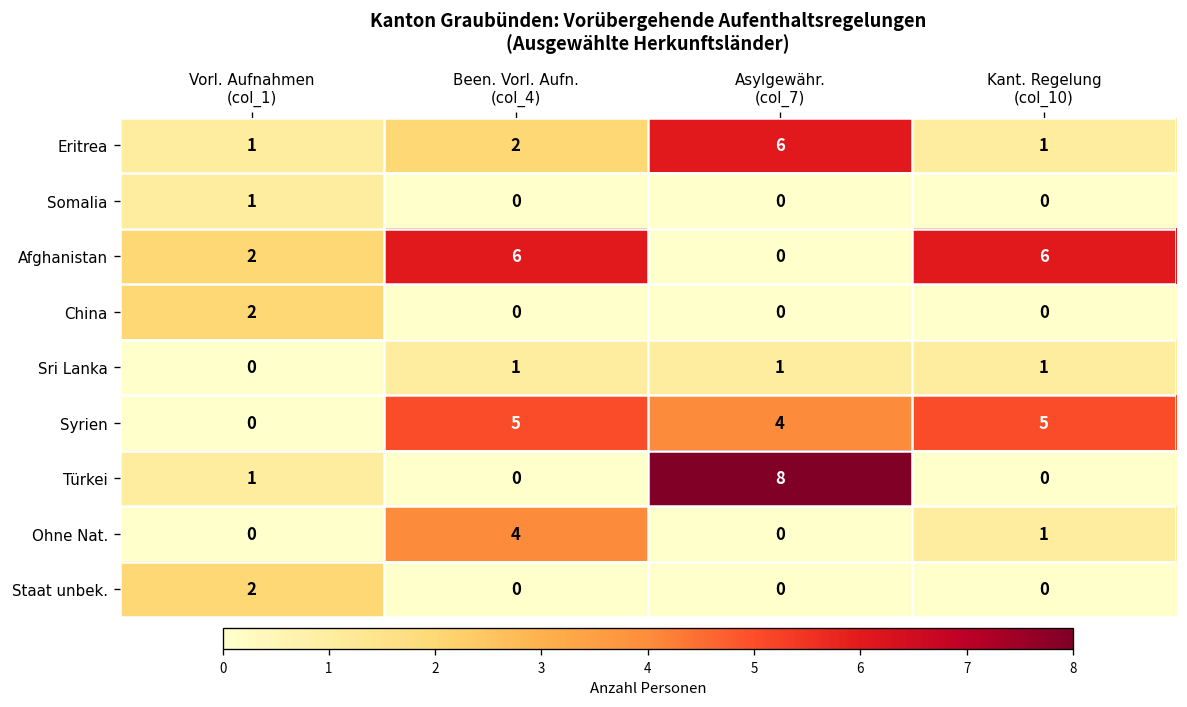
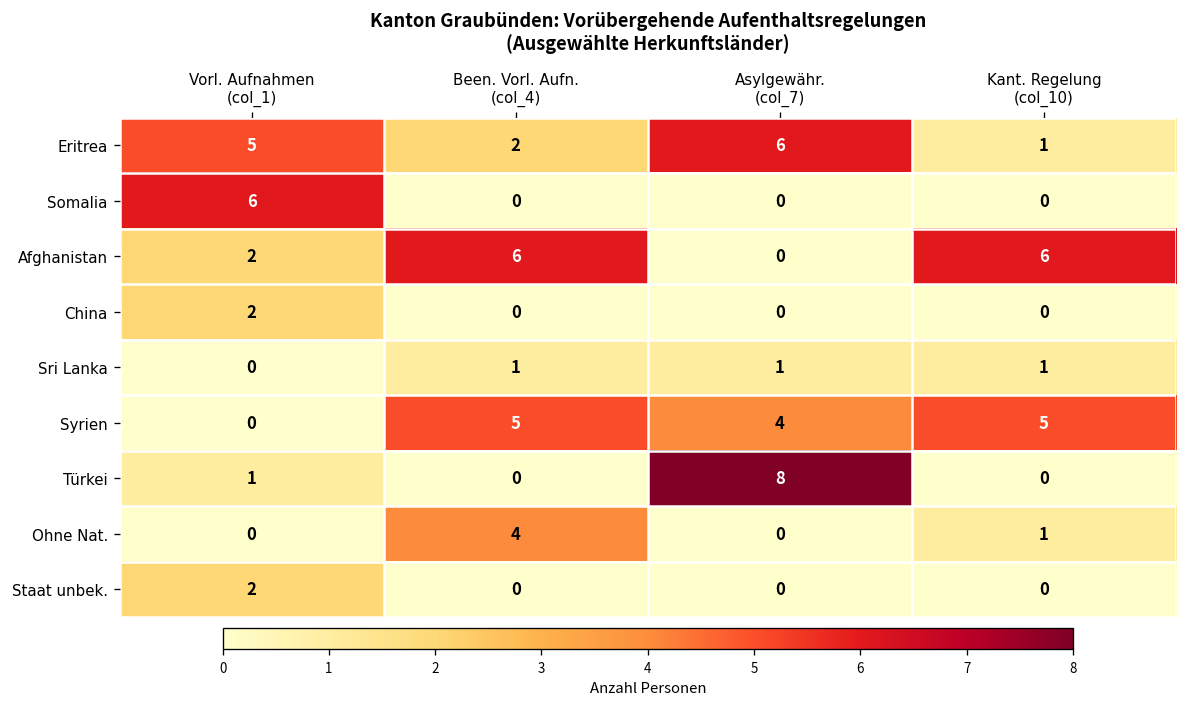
  {
    "Eritrea": {
-     "Vorl. Aufnahmen (col_1)": 1,
+     "Vorl. Aufnahmen (col_1)": 5,
      "Been. Vorl. Aufn. (col_4)": 2,
      "Asylgewähr. (col_7)": 6,
      "Kant. Regelung (col_10)": 1
    },
    "Somalia": {
-     "Vorl. Aufnahmen (col_1)": 1,
+     "Vorl. Aufnahmen (col_1)": 6,
      "Been. Vorl. Aufn. (col_4)": 0,
      "Asylgewähr. (col_7)": 0,
      "Kant. Regelung (col_10)": 0
    },
    "Afghanistan": {
      "Vorl. Aufnahmen (col_1)": 2,
      "Been. Vorl. Aufn. (col_4)": 6,
      "Asylgewähr. (col_7)": 0,
      "Kant. Regelung (col_10)": 6
    },
    "China": {
      "Vorl. Aufnahmen (col_1)": 2,
      "Been. Vorl. Aufn. (col_4)": 0,
      "Asylgewähr. (col_7)": 0,
      "Kant. Regelung (col_10)": 0
    },
    "Sri Lanka": {
      "Vorl. Aufnahmen (col_1)": 0,
      "Been. Vorl. Aufn. (col_4)": 1,
      "Asylgewähr. (col_7)": 1,
      "Kant. Regelung (col_10)": 1
    },
    "Syrien": {
      "Vorl. Aufnahmen (col_1)": 0,
      "Been. Vorl. Aufn. (col_4)": 5,
      "Asylgewähr. (col_7)": 4,
      "Kant. Regelung (col_10)": 5
    },
    "Türkei": {
      "Vorl. Aufnahmen (col_1)": 1,
      "Been. Vorl. Aufn. (col_4)": 0,
      "Asylgewähr. (col_7)": 8,
      "Kant. Regelung (col_10)": 0
    },
    "Ohne Nat.": {
      "Vorl. Aufnahmen (col_1)": 0,
      "Been. Vorl. Aufn. (col_4)": 4,
      "Asylgewähr. (col_7)": 0,
      "Kant. Regelung (col_10)": 1
    },
    "Staat unbek.": {
      "Vorl. Aufnahmen (col_1)": 2,
      "Been. Vorl. Aufn. (col_4)": 0,
      "Asylgewähr. (col_7)": 0,
      "Kant. Regelung (col_10)": 0
    }
  }
